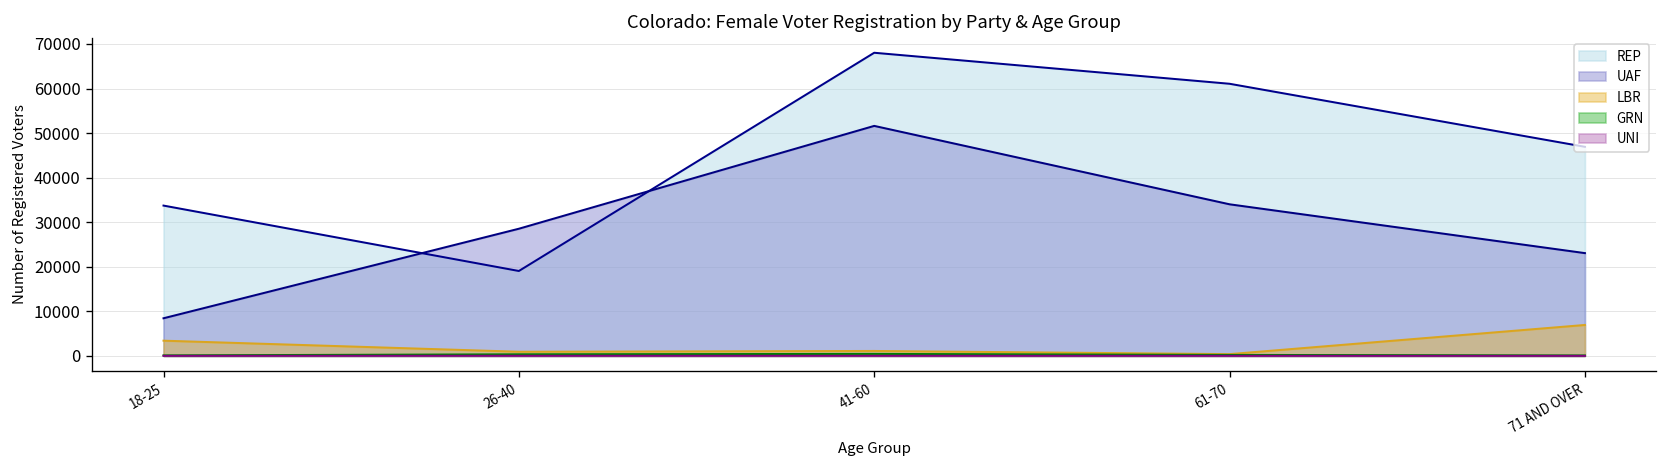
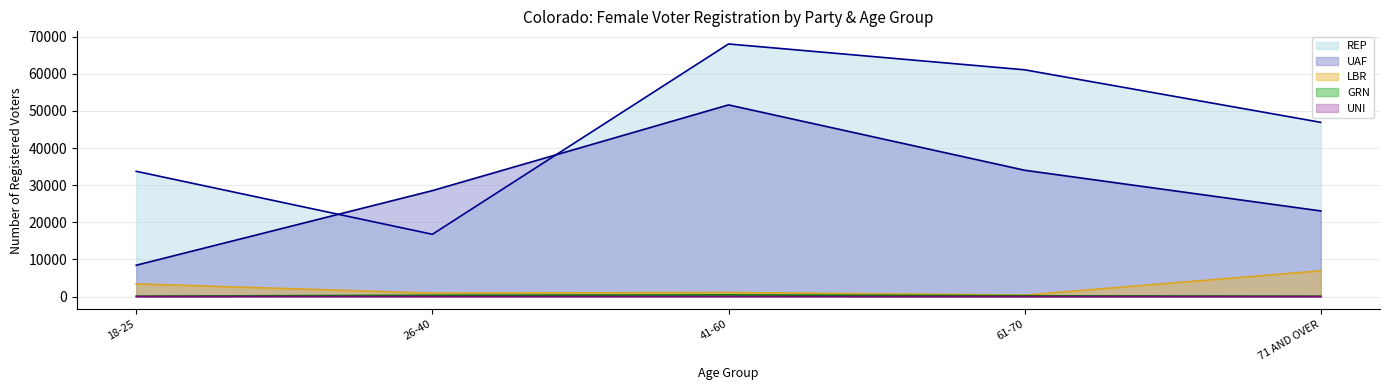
  {
    "REP": {
      "18-25": 34000,
-     "26-40": 19000,
+     "26-40": 17000,
      "41-60": 68000,
      "61-70": 61000,
      "71 AND OVER": 47000
    },
    "LBR": {
      "18-25": 3000,
      "71 AND OVER": 7000
    }
  }
